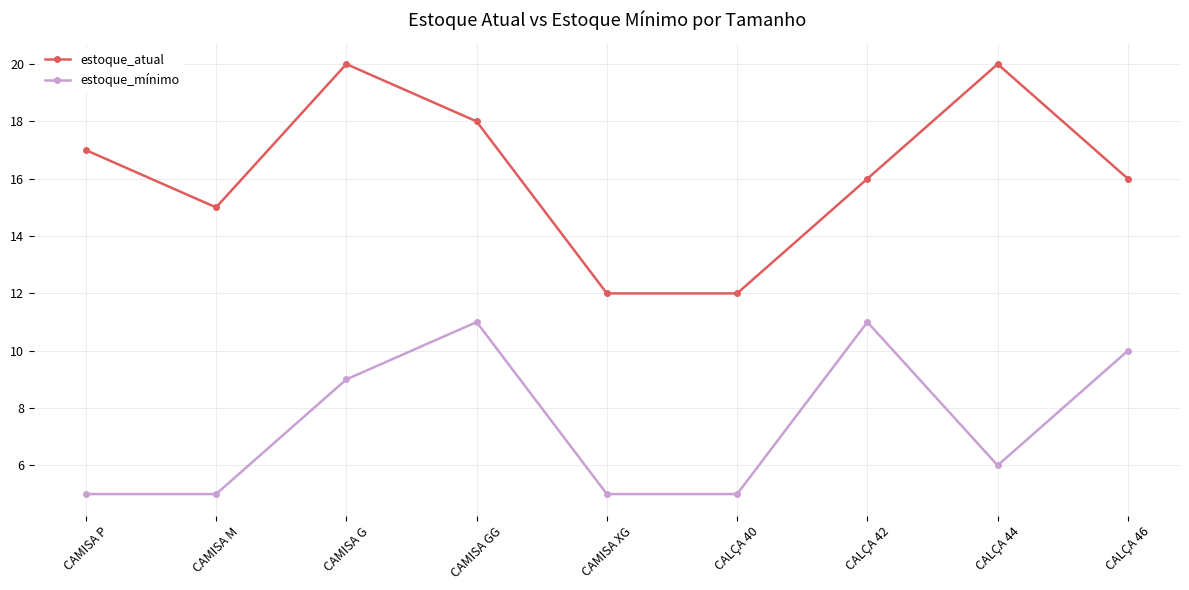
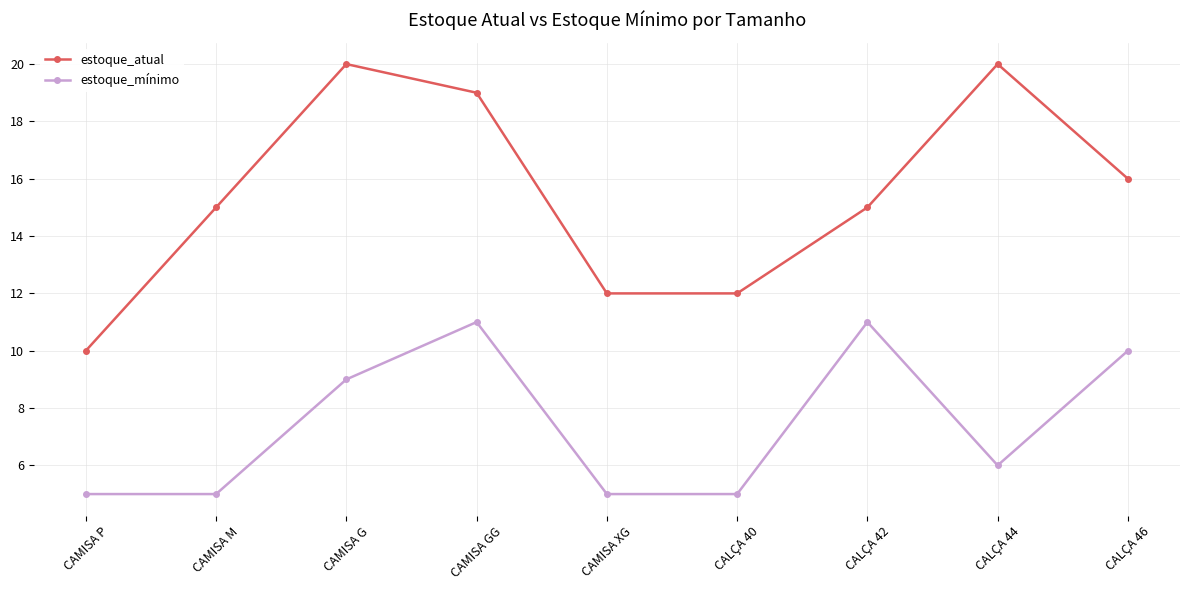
  {
    "estoque_atual": {
-     "CAMISA P": 17,
+     "CAMISA P": 10,
      "CAMISA M": 15,
      "CAMISA G": 20,
-     "CAMISA GG": 18,
+     "CAMISA GG": 19,
      "CAMISA XG": 12,
      "CALÇA 40": 12,
-     "CALÇA 42": 16,
+     "CALÇA 42": 15,
      "CALÇA 44": 20,
      "CALÇA 46": 16
    },
    "estoque_mínimo": {
      "CAMISA P": 5,
      "CAMISA M": 5,
      "CAMISA G": 9,
      "CAMISA GG": 11,
      "CAMISA XG": 5,
      "CALÇA 40": 5,
      "CALÇA 42": 11,
      "CALÇA 44": 6,
      "CALÇA 46": 10
    }
  }
